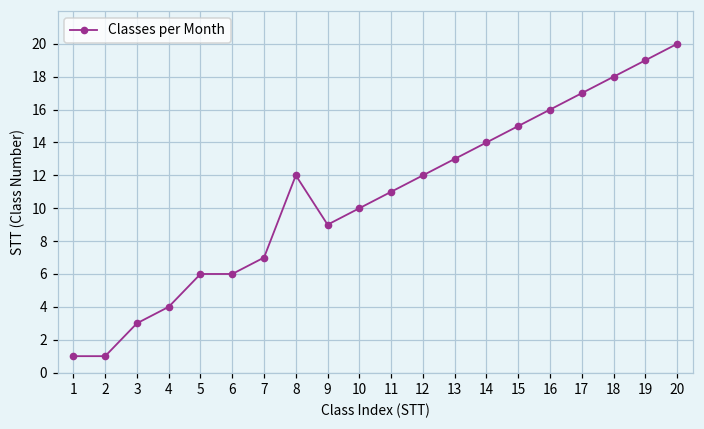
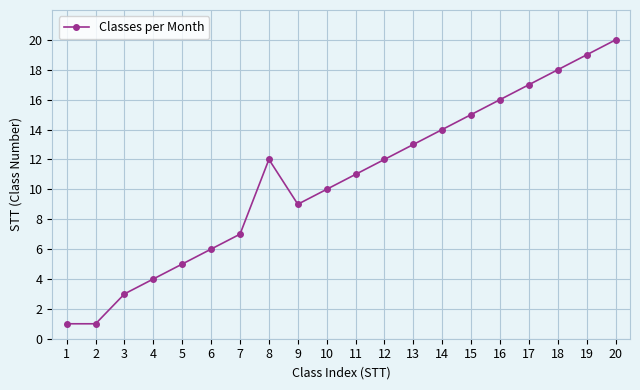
  {
    "1": 1,
    "2": 1,
    "3": 3,
    "4": 4,
-   "5": 6,
+   "5": 5,
    "6": 6,
    "7": 7,
    "8": 12,
    "9": 9,
    "10": 10,
    "11": 11,
    "12": 12,
    "13": 13,
    "14": 14,
    "15": 15,
    "16": 16,
    "17": 17,
    "18": 18,
    "19": 19,
    "20": 20
  }
